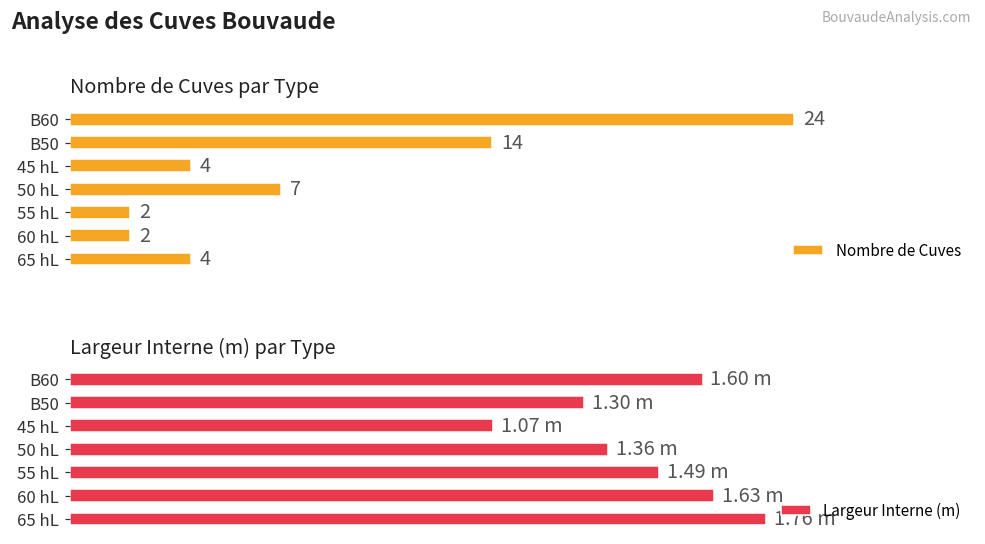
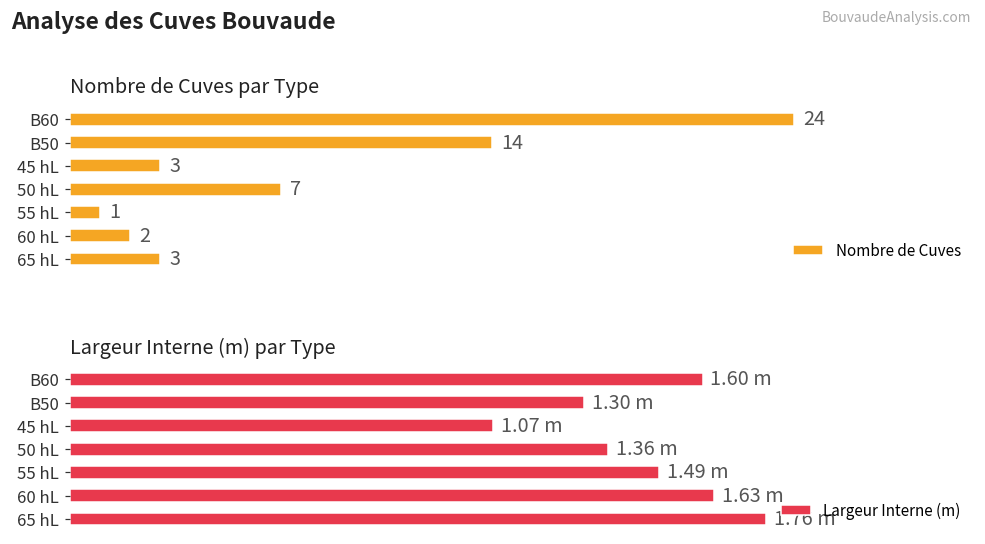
  {
    "Nombre de Cuves par Type": {
      "B60": 24,
      "B50": 14,
-     "45 hL": 4,
+     "45 hL": 3,
      "50 hL": 7,
-     "55 hL": 2,
+     "55 hL": 1,
      "60 hL": 2,
-     "65 hL": 4
+     "65 hL": 3
    },
    "Largeur Interne (m) par Type": {
      "B60": 1.60,
      "B50": 1.30,
      "45 hL": 1.07,
      "50 hL": 1.36,
      "55 hL": 1.49,
      "60 hL": 1.63,
      "65 hL": 1.76
    }
  }
